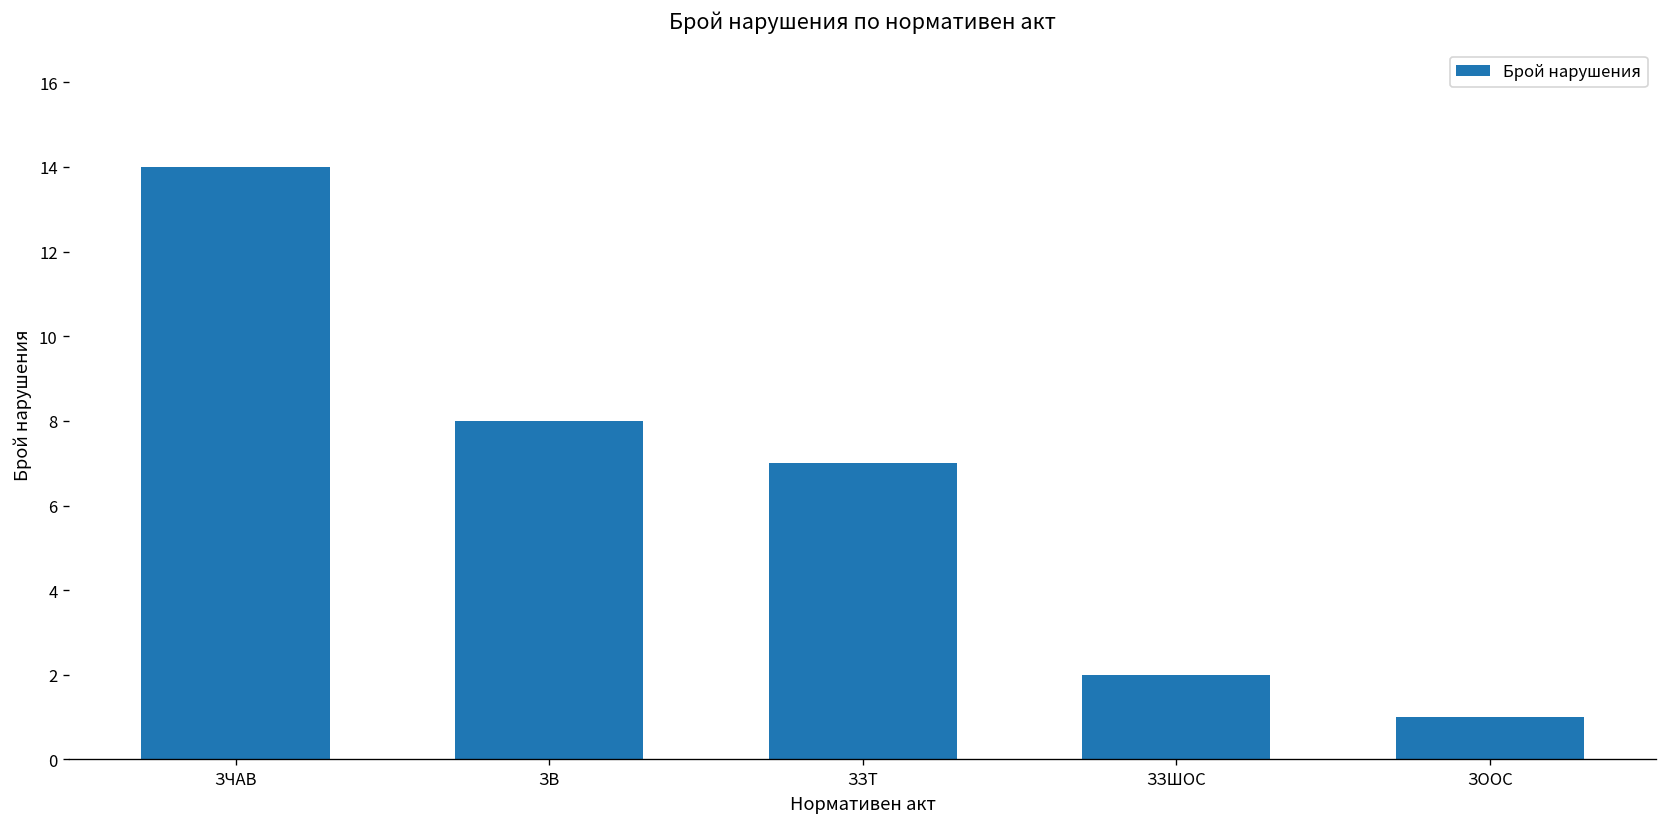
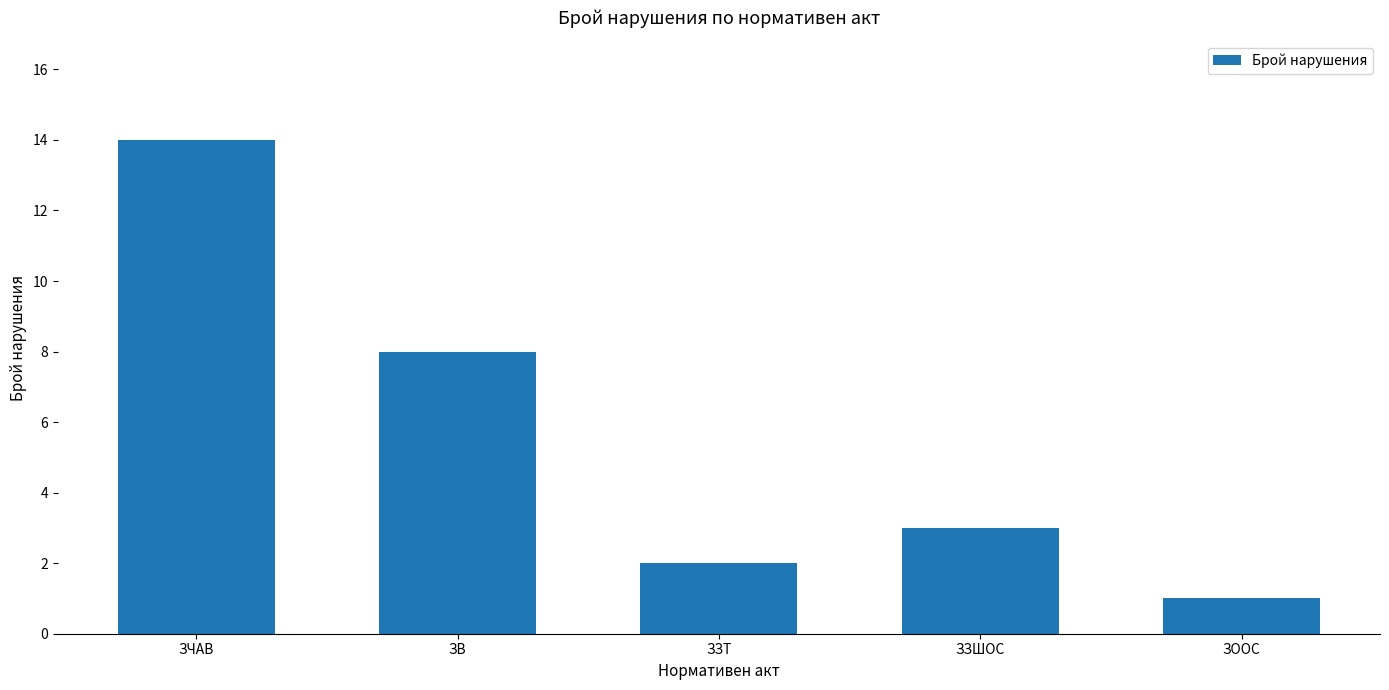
  {
    "ЗЧАВ": 14,
    "ЗВ": 8,
-   "ЗЗТ": 7,
-   "ЗЗШОС": 2,
+   "ЗЗТ": 2,
+   "ЗЗШОС": 3,
    "ЗООС": 1
  }
